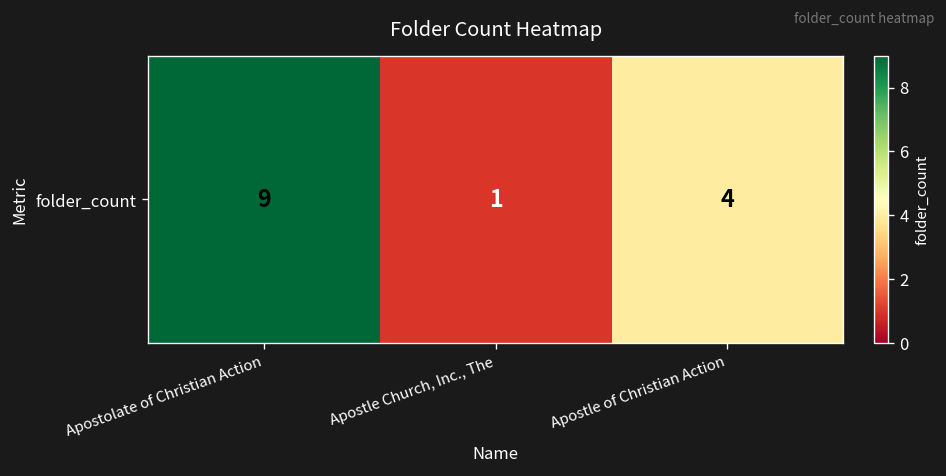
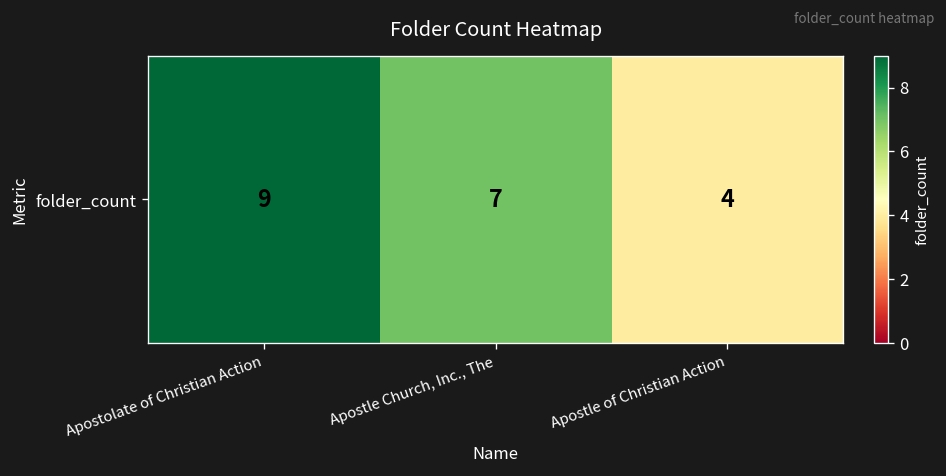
  {
    "folder_count": {
      "Apostolate of Christian Action": 9,
-     "Apostle Church, Inc., The": 1,
+     "Apostle Church, Inc., The": 7,
      "Apostle of Christian Action": 4
    }
  }
